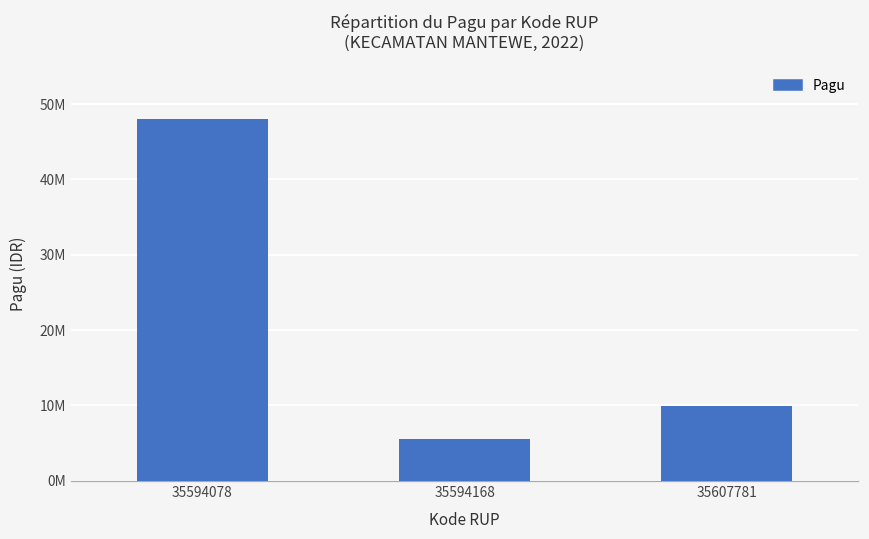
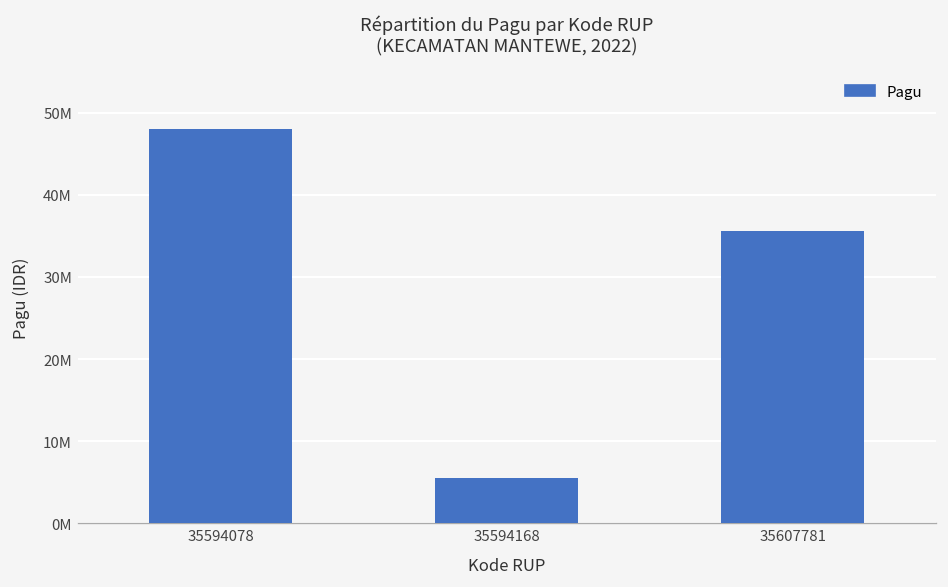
  {
    "35594078": 48000000,
    "35594168": 5000000,
-   "35607781": 10000000
+   "35607781": 36000000
  }
